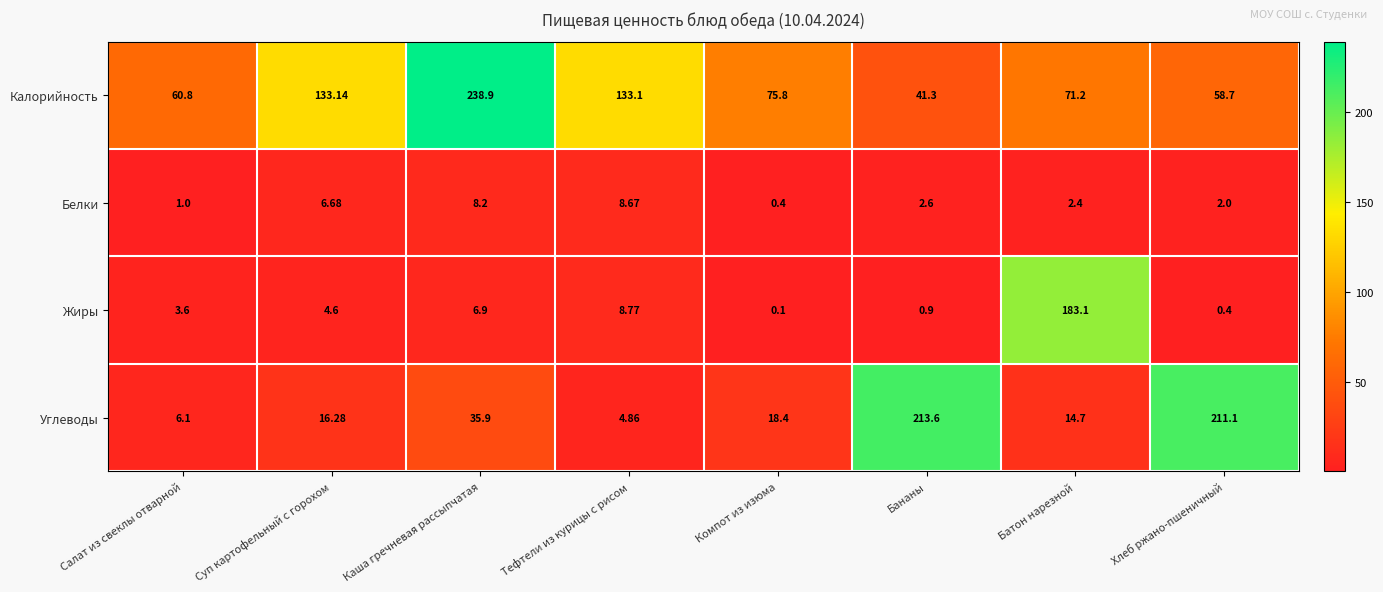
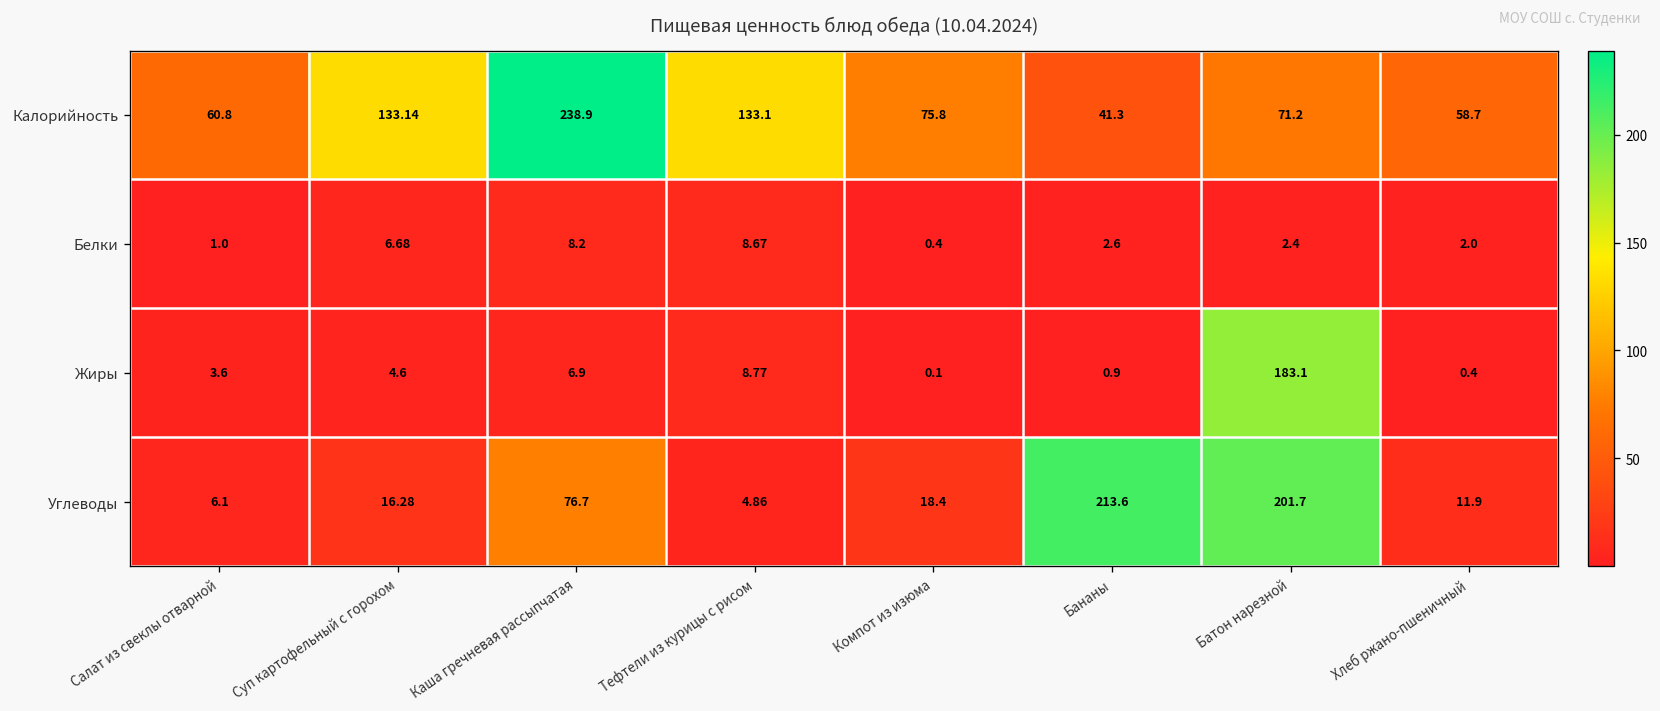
  {
    "Калорийность": {
      "Салат из свеклы отварной": 60.8,
      "Суп картофельный с горохом": 133.14,
      "Каша гречневая рассыпчатая": 238.9,
      "Тефтели из курицы с рисом": 133.1,
      "Компот из изюма": 75.8,
      "Бананы": 41.3,
      "Батон нарезной": 71.2,
      "Хлеб ржано-пшеничный": 58.7
    },
    "Белки": {
      "Салат из свеклы отварной": 1.0,
      "Суп картофельный с горохом": 6.68,
      "Каша гречневая рассыпчатая": 8.2,
      "Тефтели из курицы с рисом": 8.67,
      "Компот из изюма": 0.4,
      "Бананы": 2.6,
      "Батон нарезной": 2.4,
      "Хлеб ржано-пшеничный": 2.0
    },
    "Жиры": {
      "Салат из свеклы отварной": 3.6,
      "Суп картофельный с горохом": 4.6,
      "Каша гречневая рассыпчатая": 6.9,
      "Тефтели из курицы с рисом": 8.77,
      "Компот из изюма": 0.1,
      "Бананы": 0.9,
      "Батон нарезной": 183.1,
      "Хлеб ржано-пшеничный": 0.4
    },
    "Углеводы": {
      "Салат из свеклы отварной": 6.1,
      "Суп картофельный с горохом": 16.28,
-     "Каша гречневая рассыпчатая": 35.9,
+     "Каша гречневая рассыпчатая": 76.7,
      "Тефтели из курицы с рисом": 4.86,
      "Компот из изюма": 18.4,
      "Бананы": 213.6,
-     "Батон нарезной": 14.7,
-     "Хлеб ржано-пшеничный": 211.1
+     "Батон нарезной": 201.7,
+     "Хлеб ржано-пшеничный": 11.9
    }
  }
